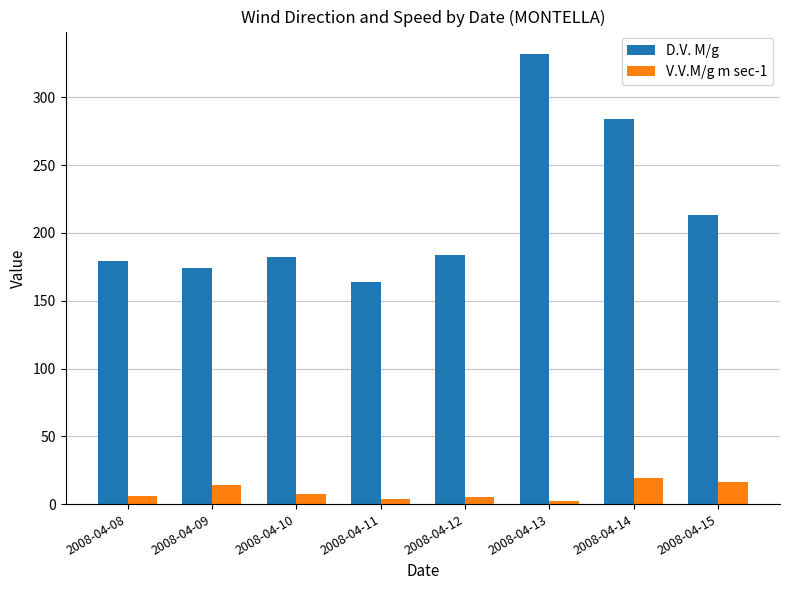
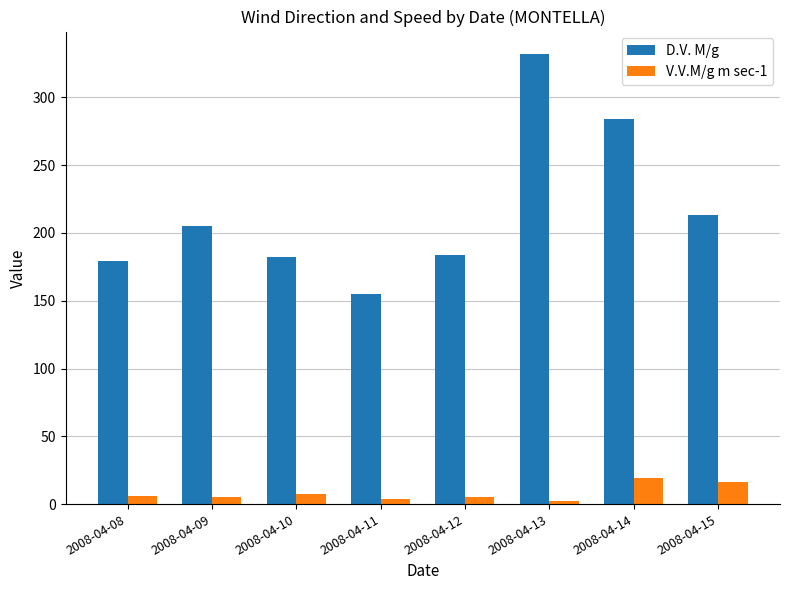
  {
    "D.V. M/g": {
      "2008-04-08": 179,
-     "2008-04-09": 174,
+     "2008-04-09": 205,
      "2008-04-10": 182,
-     "2008-04-11": 164,
+     "2008-04-11": 155,
      "2008-04-12": 184,
      "2008-04-13": 332,
      "2008-04-14": 284,
      "2008-04-15": 213
    },
    "V.V.M/g m sec-1": {
      "2008-04-08": 6,
-     "2008-04-09": 14,
+     "2008-04-09": 5,
      "2008-04-10": 7,
      "2008-04-11": 4,
      "2008-04-12": 5,
      "2008-04-13": 2,
      "2008-04-14": 19,
      "2008-04-15": 16
    }
  }
